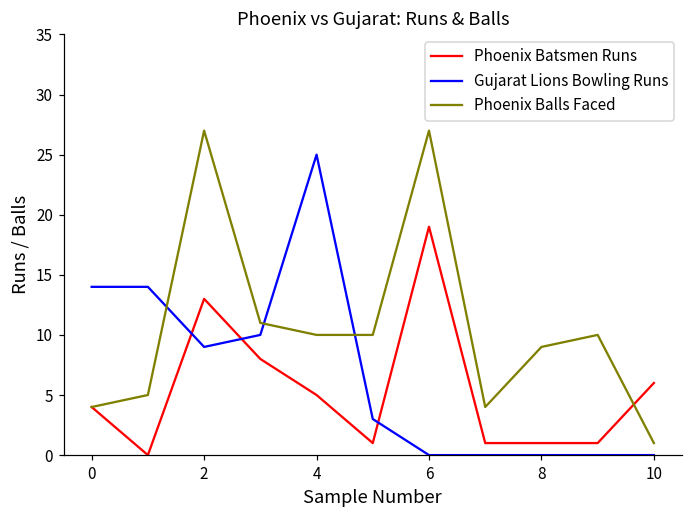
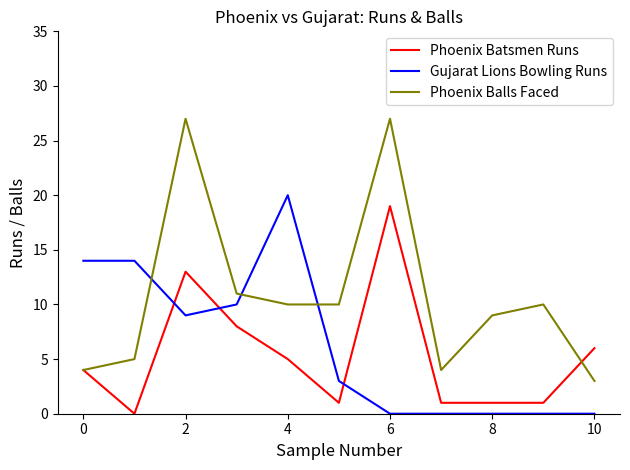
  {
    "Phoenix Batsmen Runs": {
      "2": 13,
      "4": 5,
      "6": 19,
      "8": 1,
      "10": 6
    },
    "Gujarat Lions Bowling Runs": {
      "0": 14,
      "2": 9,
-     "4": 25,
+     "4": 20,
      "6": 0,
      "8": 0,
      "10": 0
    },
    "Phoenix Balls Faced": {
      "2": 27,
      "4": 10,
      "6": 27,
      "8": 9,
-     "10": 1
+     "10": 3
    }
  }
